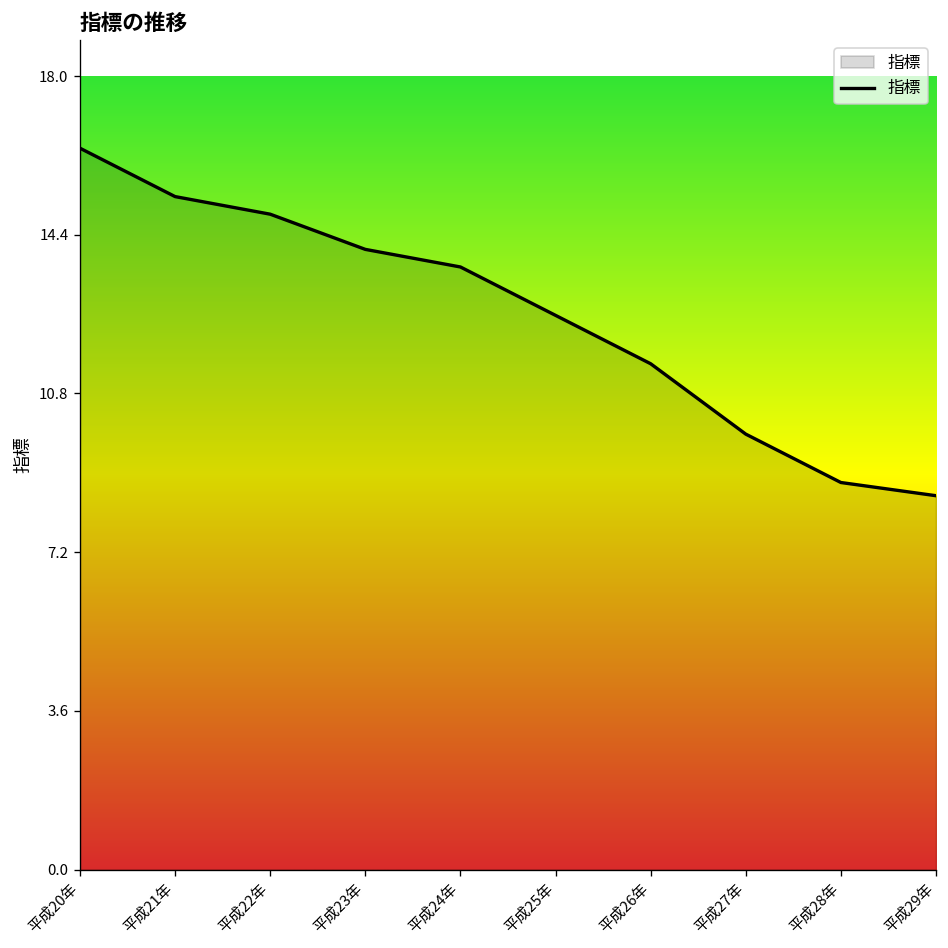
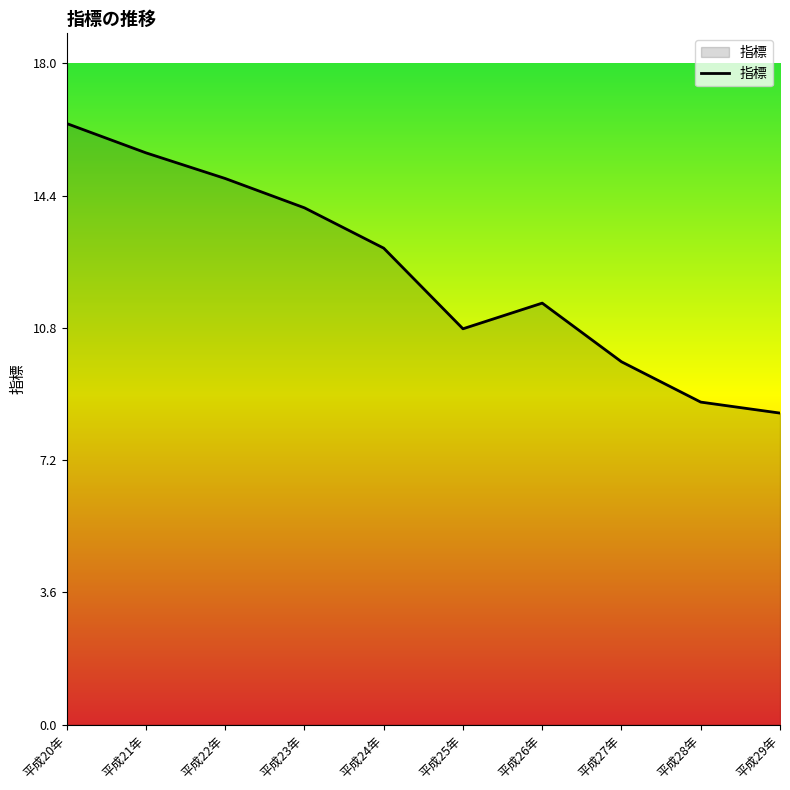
  {
    "平成20年": 16.4,
-   "平成21年": 15.3,
+   "平成21年": 15.6,
    "平成22年": 14.9,
    "平成23年": 14.1,
-   "平成24年": 13.7,
-   "平成25年": 12.6,
+   "平成24年": 13.0,
+   "平成25年": 10.8,
    "平成26年": 11.5,
    "平成27年": 9.9,
    "平成28年": 8.8,
    "平成29年": 8.5
  }
